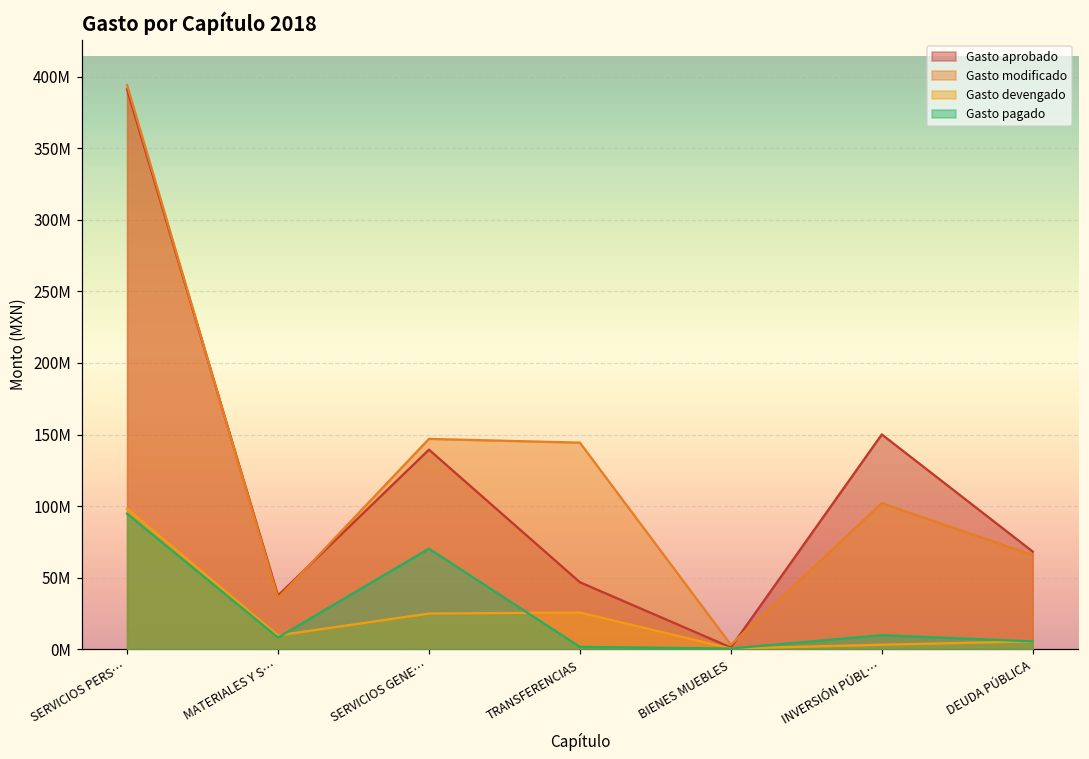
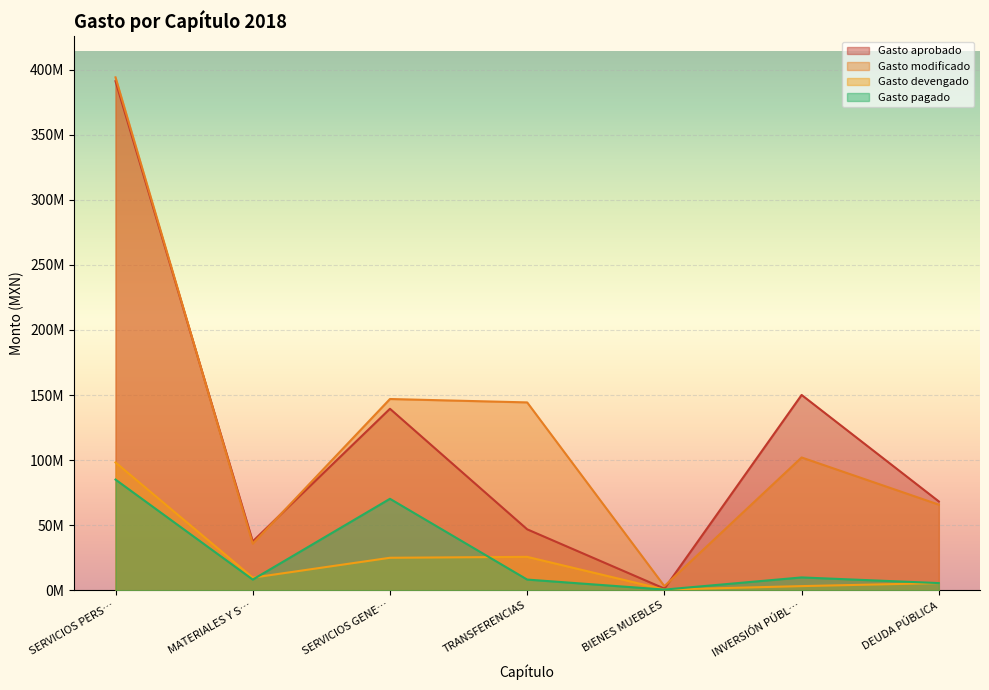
  {
    "Gasto pagado": {
-     "SERVICIOS PERS…": 95000000,
+     "SERVICIOS PERS…": 85000000,
      "SERVICIOS GENE…": 70000000,
-     "TRANSFERENCIAS": 2000000,
+     "TRANSFERENCIAS": 8000000,
      "INVERSIÓN PÚBL…": 10000000
    }
  }
